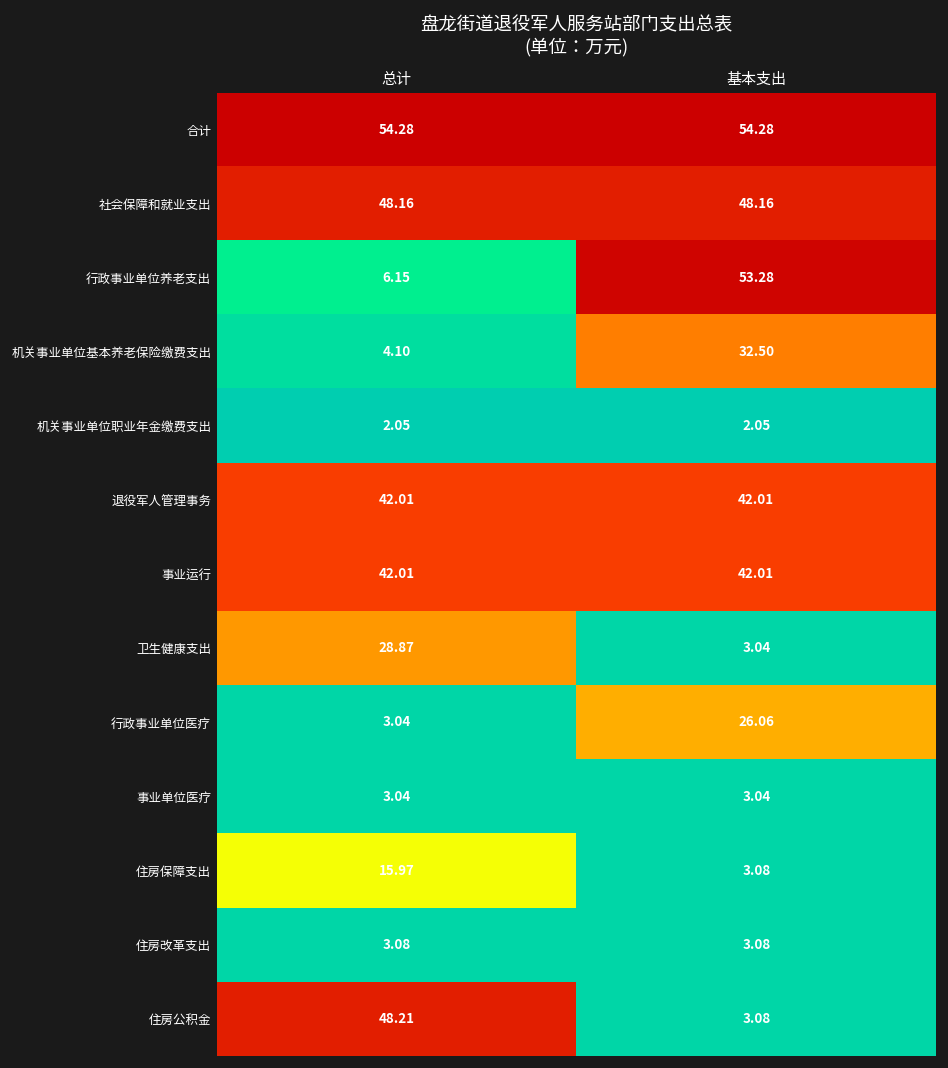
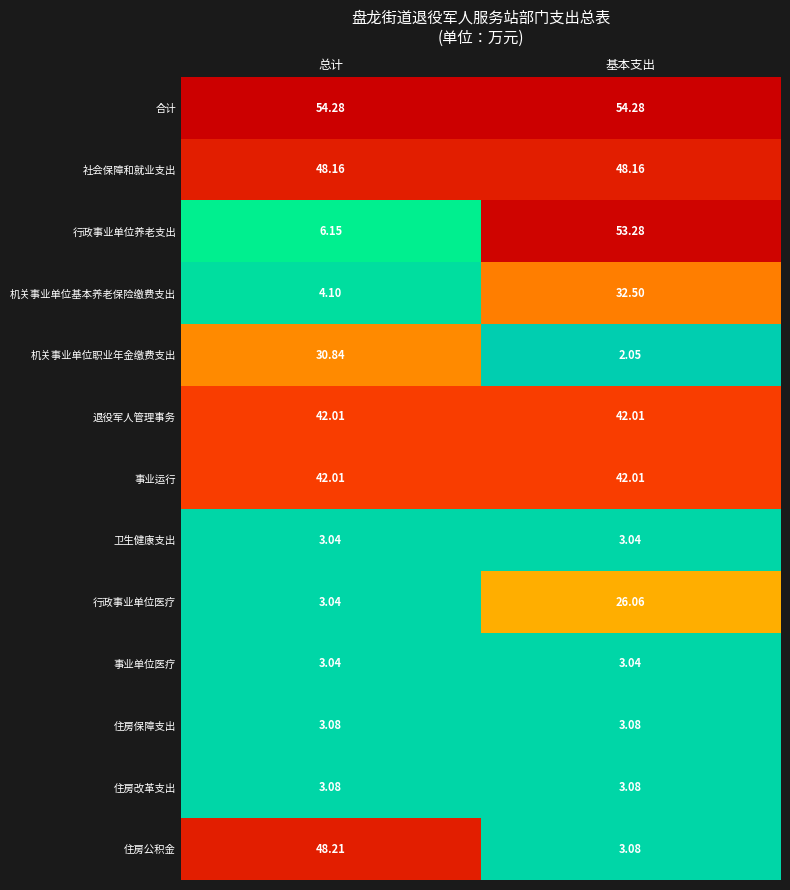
  {
    "合计": {
      "总计": 54.28,
      "基本支出": 54.28
    },
    "社会保障和就业支出": {
      "总计": 48.16,
      "基本支出": 48.16
    },
    "行政事业单位养老支出": {
      "总计": 6.15,
      "基本支出": 53.28
    },
    "机关事业单位基本养老保险缴费支出": {
      "总计": 4.10,
      "基本支出": 32.50
    },
    "机关事业单位职业年金缴费支出": {
-     "总计": 2.05,
+     "总计": 30.84,
      "基本支出": 2.05
    },
    "退役军人管理事务": {
      "总计": 42.01,
      "基本支出": 42.01
    },
    "事业运行": {
      "总计": 42.01,
      "基本支出": 42.01
    },
    "卫生健康支出": {
-     "总计": 28.87,
+     "总计": 3.04,
      "基本支出": 3.04
    },
    "行政事业单位医疗": {
      "总计": 3.04,
      "基本支出": 26.06
    },
    "事业单位医疗": {
      "总计": 3.04,
      "基本支出": 3.04
    },
    "住房保障支出": {
-     "总计": 15.97,
+     "总计": 3.08,
      "基本支出": 3.08
    },
    "住房改革支出": {
      "总计": 3.08,
      "基本支出": 3.08
    },
    "住房公积金": {
      "总计": 48.21,
      "基本支出": 3.08
    }
  }
